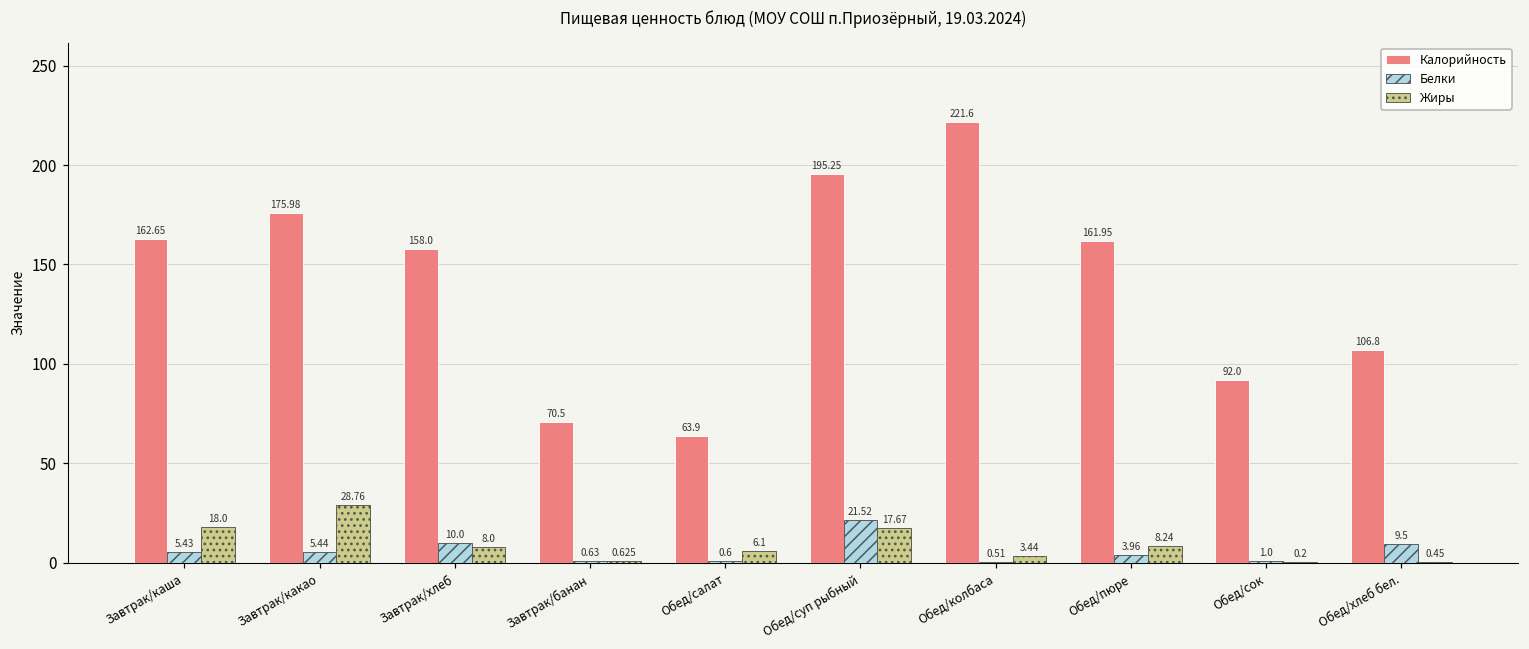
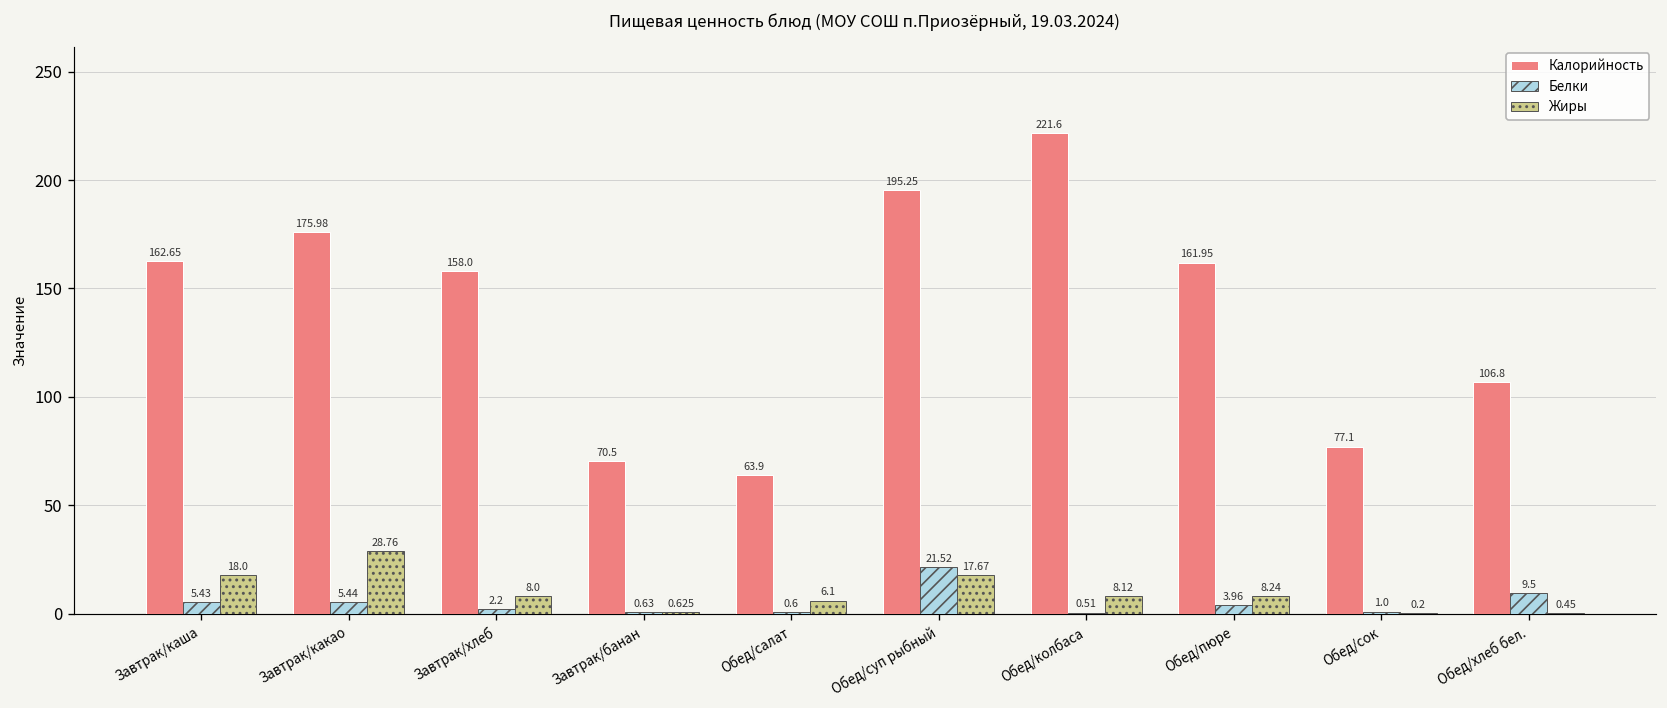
  {
    "Калорийность": {
      "Завтрак/каша": 162.65,
      "Завтрак/какао": 175.98,
      "Завтрак/хлеб": 158.0,
      "Завтрак/банан": 70.5,
      "Обед/салат": 63.9,
      "Обед/суп рыбный": 195.25,
      "Обед/колбаса": 221.6,
      "Обед/пюре": 161.95,
-     "Обед/сок": 92.0,
+     "Обед/сок": 77.1,
      "Обед/хлеб бел.": 106.8
    },
    "Белки": {
      "Завтрак/каша": 5.43,
      "Завтрак/какао": 5.44,
-     "Завтрак/хлеб": 10.0,
+     "Завтрак/хлеб": 2.2,
      "Завтрак/банан": 0.63,
      "Обед/салат": 0.6,
      "Обед/суп рыбный": 21.52,
      "Обед/колбаса": 0.51,
      "Обед/пюре": 3.96,
      "Обед/сок": 1.0,
      "Обед/хлеб бел.": 9.5
    },
    "Жиры": {
      "Завтрак/каша": 18.0,
      "Завтрак/какао": 28.76,
      "Завтрак/хлеб": 8.0,
      "Завтрак/банан": 0.625,
      "Обед/салат": 6.1,
      "Обед/суп рыбный": 17.67,
-     "Обед/колбаса": 3.44,
+     "Обед/колбаса": 8.12,
      "Обед/пюре": 8.24,
      "Обед/сок": 0.2,
      "Обед/хлеб бел.": 0.45
    }
  }
